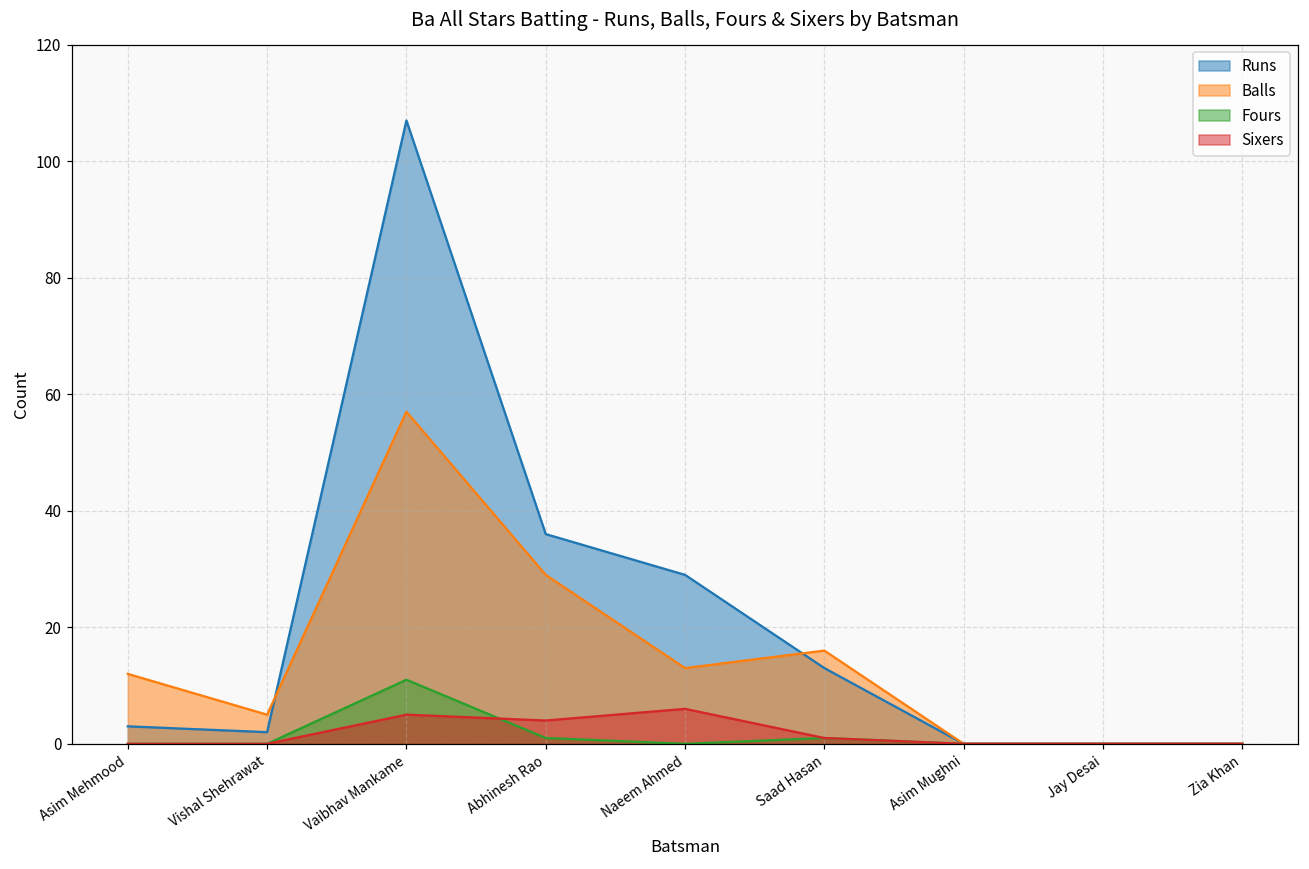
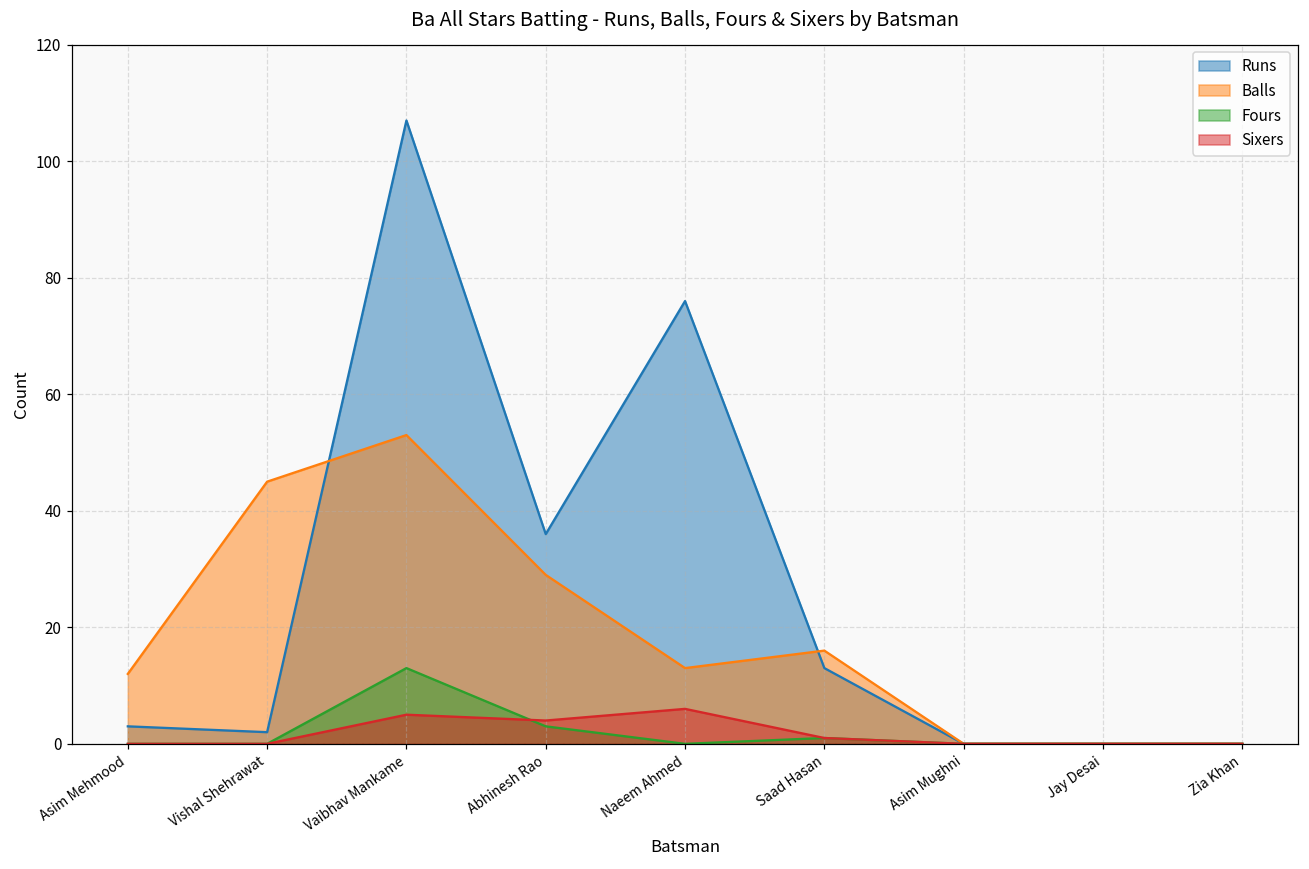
  {
    "Runs": {
      "Asim Mehmood": 3,
      "Vishal Shehrawat": 2,
      "Vaibhav Mankame": 107,
      "Abhinesh Rao": 36,
-     "Naeem Ahmed": 29,
+     "Naeem Ahmed": 76,
      "Saad Hasan": 13
    },
    "Balls": {
      "Asim Mehmood": 12,
-     "Vishal Shehrawat": 5,
-     "Vaibhav Mankame": 57,
+     "Vishal Shehrawat": 45,
+     "Vaibhav Mankame": 53,
      "Abhinesh Rao": 29,
      "Naeem Ahmed": 13,
      "Saad Hasan": 16
    },
    "Fours": {
-     "Vaibhav Mankame": 11,
-     "Abhinesh Rao": 1,
+     "Vaibhav Mankame": 13,
+     "Abhinesh Rao": 3,
      "Naeem Ahmed": 0
    },
    "Sixers": {
      "Vaibhav Mankame": 5,
      "Abhinesh Rao": 4,
      "Naeem Ahmed": 6
    }
  }
